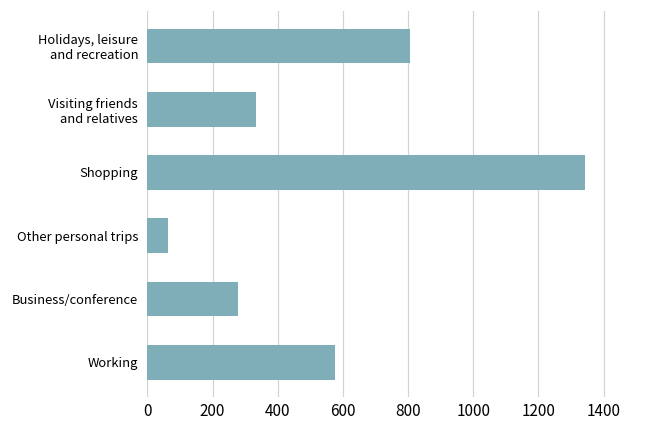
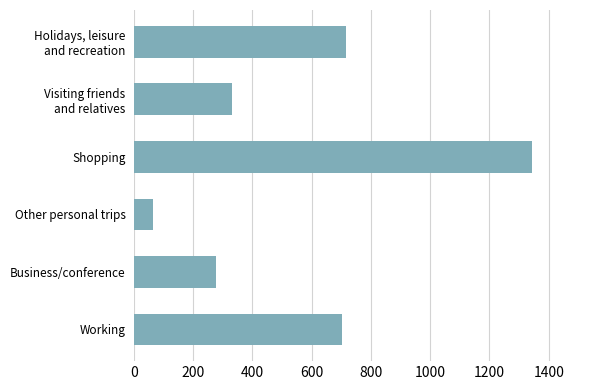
  {
-   "Holidays, leisure and recreation": 800,
+   "Holidays, leisure and recreation": 720,
    "Visiting friends and relatives": 330,
    "Shopping": 1340,
    "Other personal trips": 60,
    "Business/conference": 280,
-   "Working": 580
+   "Working": 700
  }
